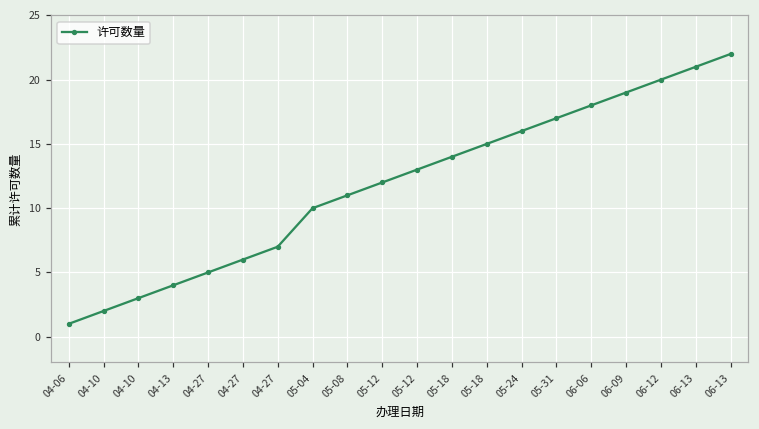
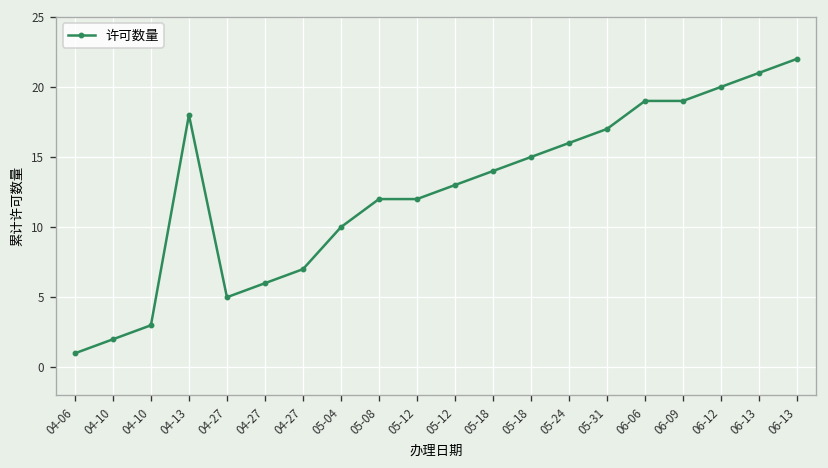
  {
    "04-06": 1,
-   "04-13": 4,
+   "04-13": 18,
    "05-04": 10,
-   "05-08": 11,
+   "05-08": 12,
    "05-24": 16,
    "05-31": 17,
-   "06-06": 18,
+   "06-06": 19,
    "06-09": 19,
    "06-12": 20
  }
